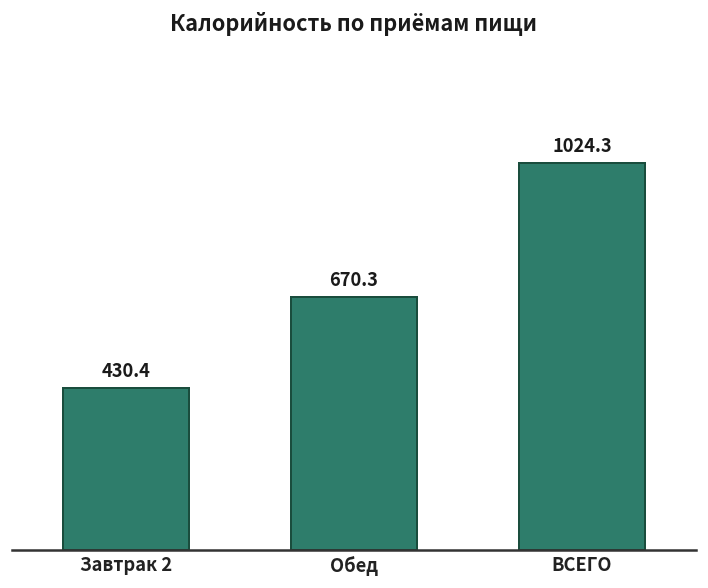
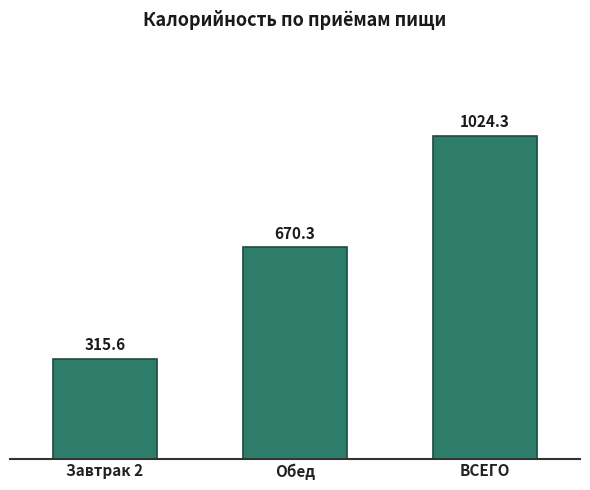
  {
-   "Завтрак 2": 430.4,
+   "Завтрак 2": 315.6,
    "Обед": 670.3,
    "ВСЕГО": 1024.3
  }
